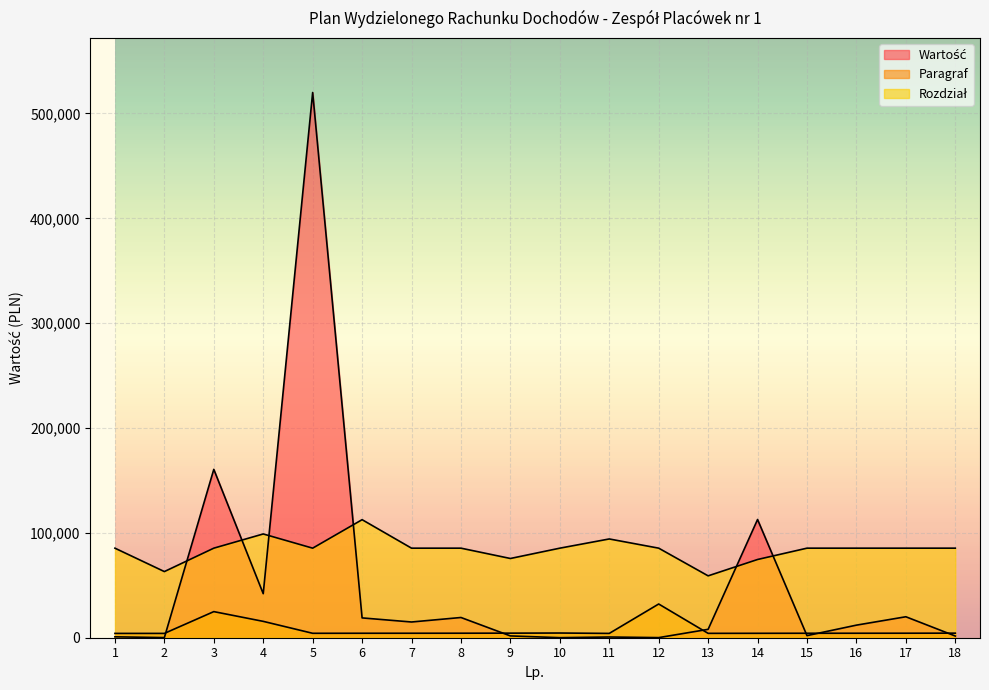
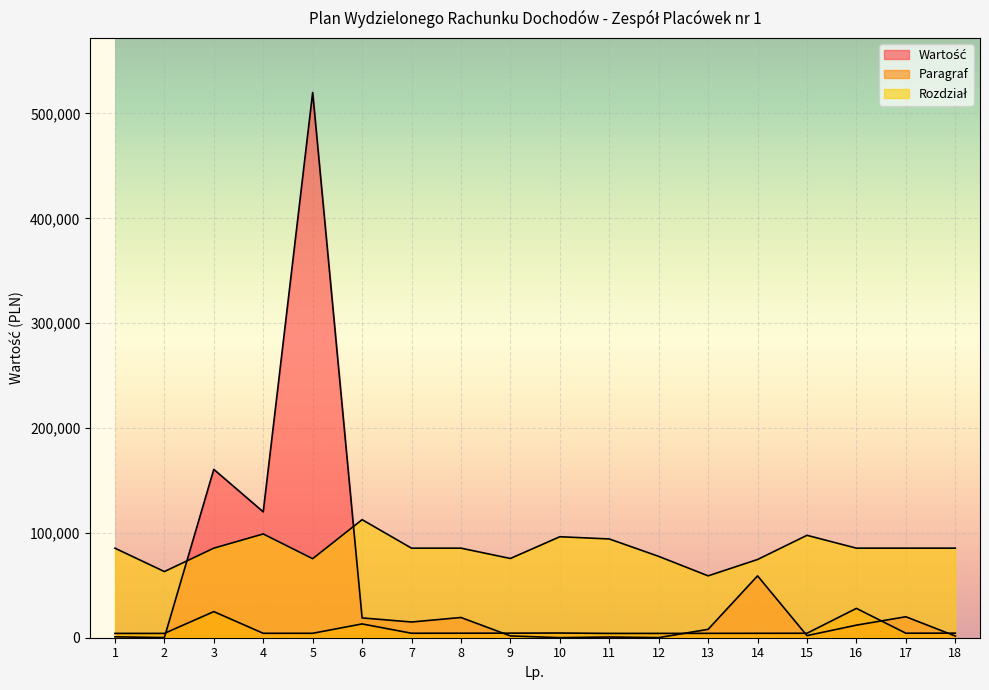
  {
    "Wartość": {
      "1": "1,000",
      "2": "0",
      "3": "161,000",
-     "4": "42,000",
+     "4": "120,000",
      "5": "520,000",
      "6": "19,000",
      "7": "15,000",
      "8": "19,000",
      "9": "2,000",
      "10": "0",
      "11": "1,000",
      "12": "0",
      "13": "8,000",
-     "14": "113,000",
+     "14": "59,000",
      "16": "12,000",
      "17": "20,000",
      "18": "2,000"
    },
    "Paragraf": {
      "1": "4,000",
      "2": "4,000",
      "3": "25,000",
-     "4": "16,000",
+     "4": "4,000",
      "5": "4,000",
-     "6": "4,000",
+     "6": "13,000",
      "7": "4,000",
      "8": "4,000",
      "9": "4,000",
      "10": "4,000",
      "11": "4,000",
-     "12": "32,000",
+     "12": "4,000",
      "13": "4,000",
      "14": "4,000",
-     "16": "4,000",
+     "16": "28,000",
      "17": "4,000",
      "18": "4,000"
    },
    "Rozdział": {
      "1": "85,000",
      "2": "63,000",
      "3": "85,000",
      "4": "99,000",
-     "5": "85,000",
+     "5": "75,000",
      "6": "113,000",
      "7": "85,000",
      "8": "85,000",
      "9": "76,000",
-     "10": "85,000",
+     "10": "96,000",
      "11": "94,000",
-     "12": "85,000",
+     "12": "78,000",
      "13": "59,000",
      "14": "75,000",
-     "15": "85,000",
+     "15": "98,000",
      "16": "85,000",
      "17": "85,000",
      "18": "85,000"
    }
  }
